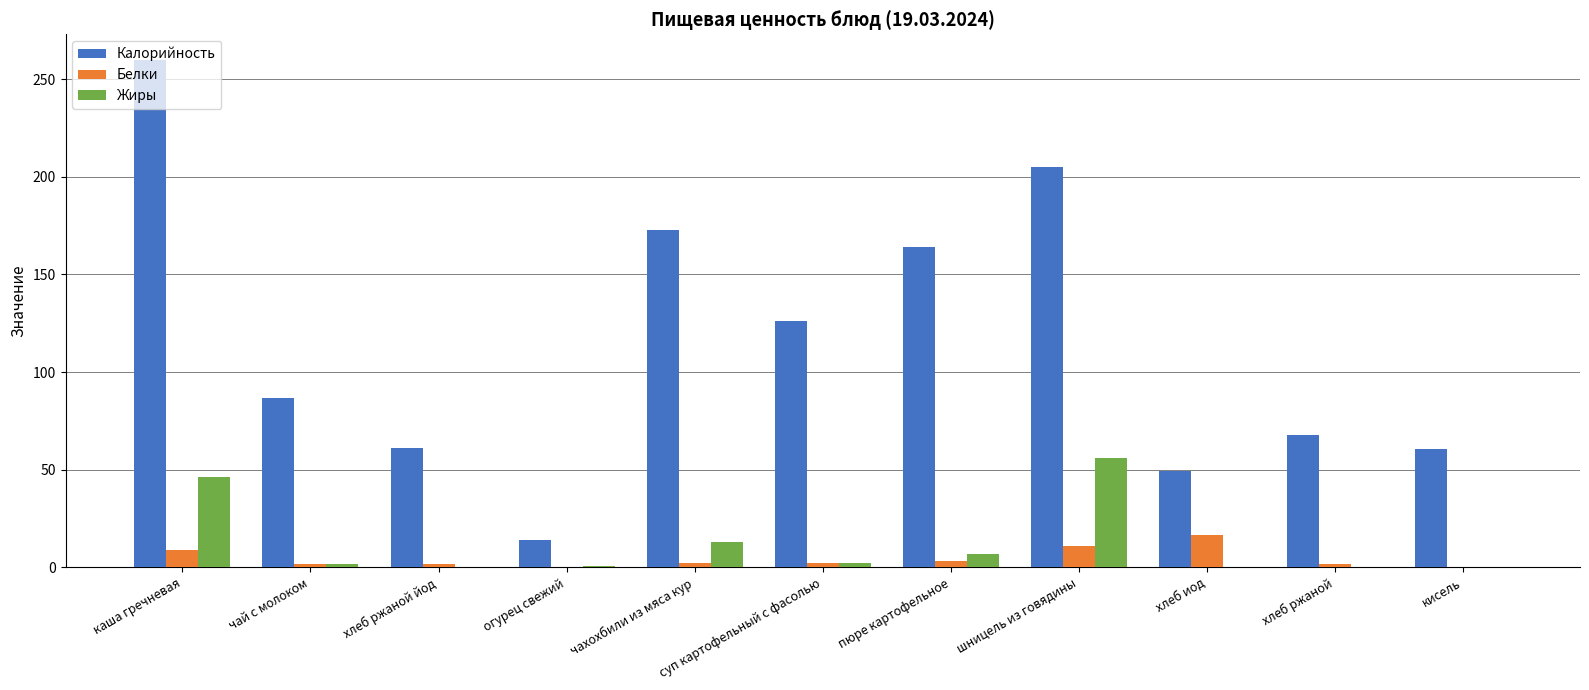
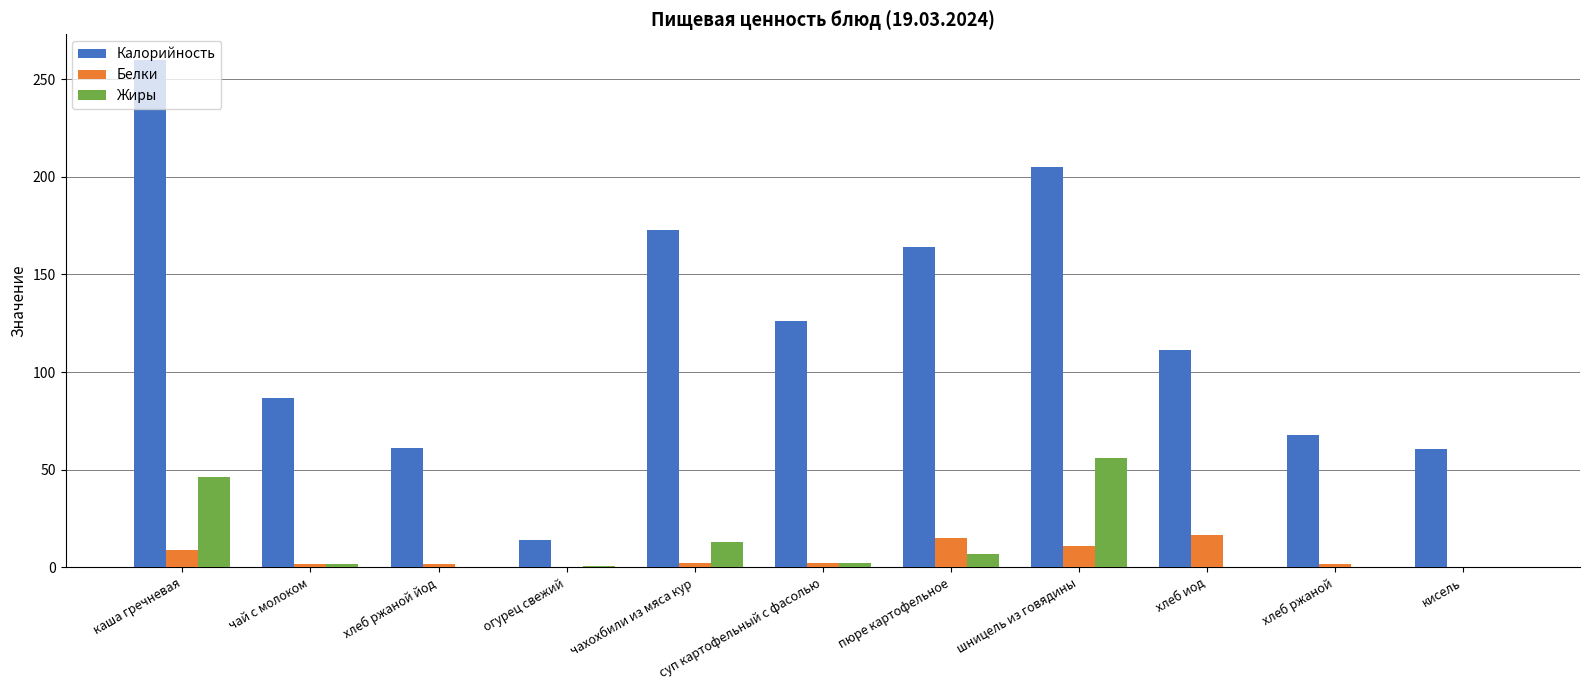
  {
    "Калорийность": {
      "чай с молоком": 87,
      "хлеб ржаной йод": 61,
      "огурец свежий": 14,
      "чахохбили из мяса кур": 173,
      "суп картофельный с фасолью": 126,
      "пюре картофельное": 164,
      "шницель из говядины": 205,
-     "хлеб иод": 50,
+     "хлеб иод": 112,
      "хлеб ржаной": 68,
      "кисель": 61
    },
    "Белки": {
      "каша гречневая": 9,
      "чай с молоком": 2,
      "хлеб ржаной йод": 2,
      "чахохбили из мяса кур": 2,
      "суп картофельный с фасолью": 2,
-     "пюре картофельное": 3,
+     "пюре картофельное": 15,
      "шницель из говядины": 11,
      "хлеб иод": 17,
      "хлеб ржаной": 2
    },
    "Жиры": {
      "каша гречневая": 46,
      "чай с молоком": 2,
      "чахохбили из мяса кур": 13,
      "суп картофельный с фасолью": 2,
      "пюре картофельное": 7,
      "шницель из говядины": 56,
      "кисель": 0
    }
  }
